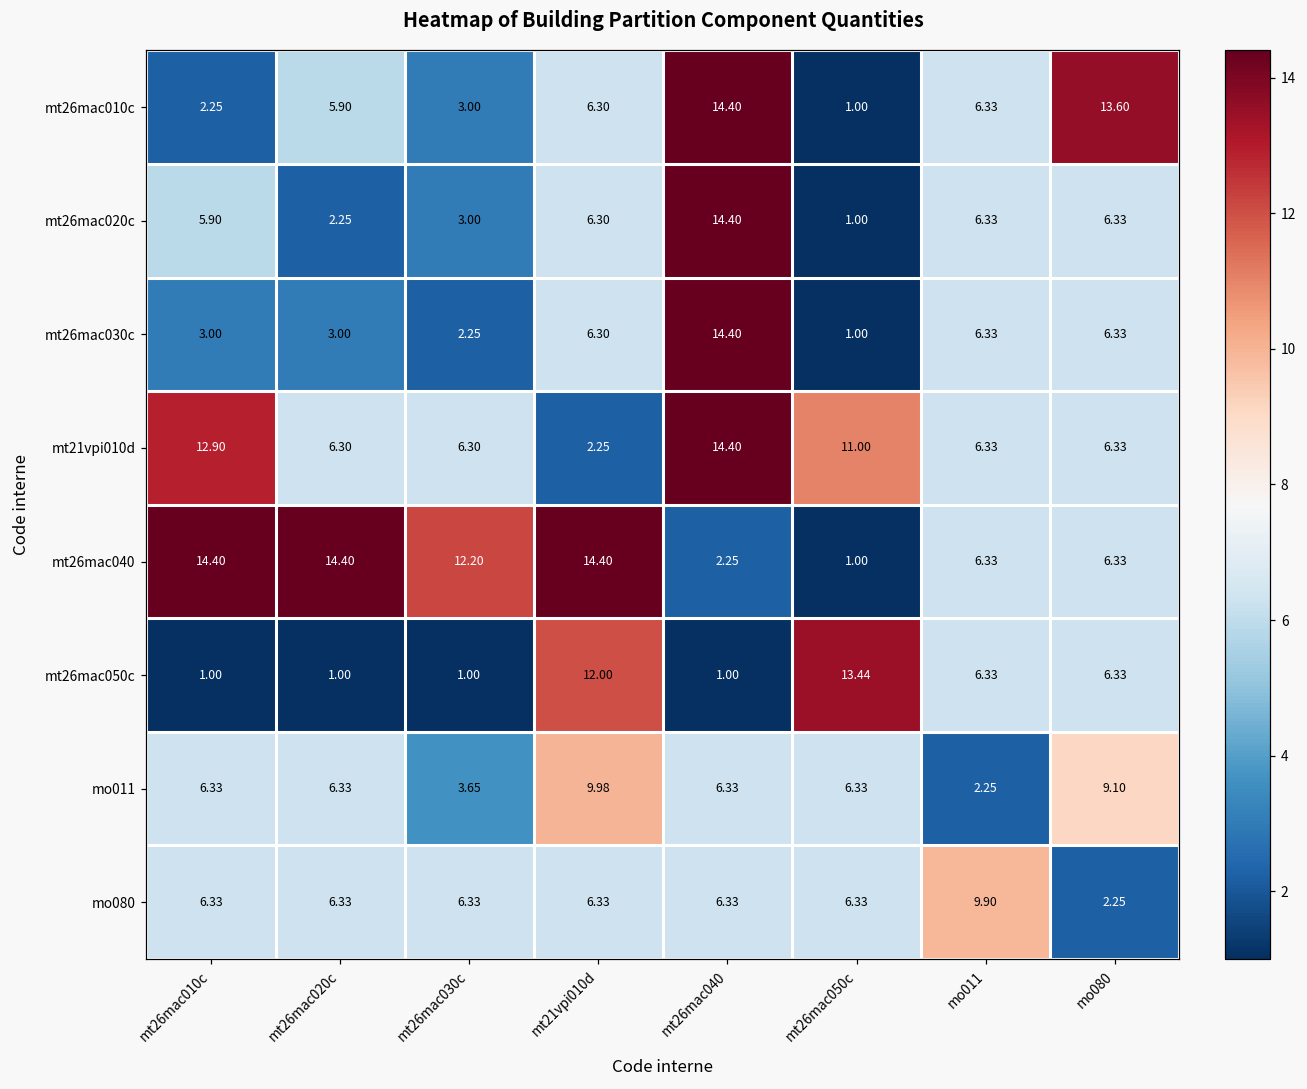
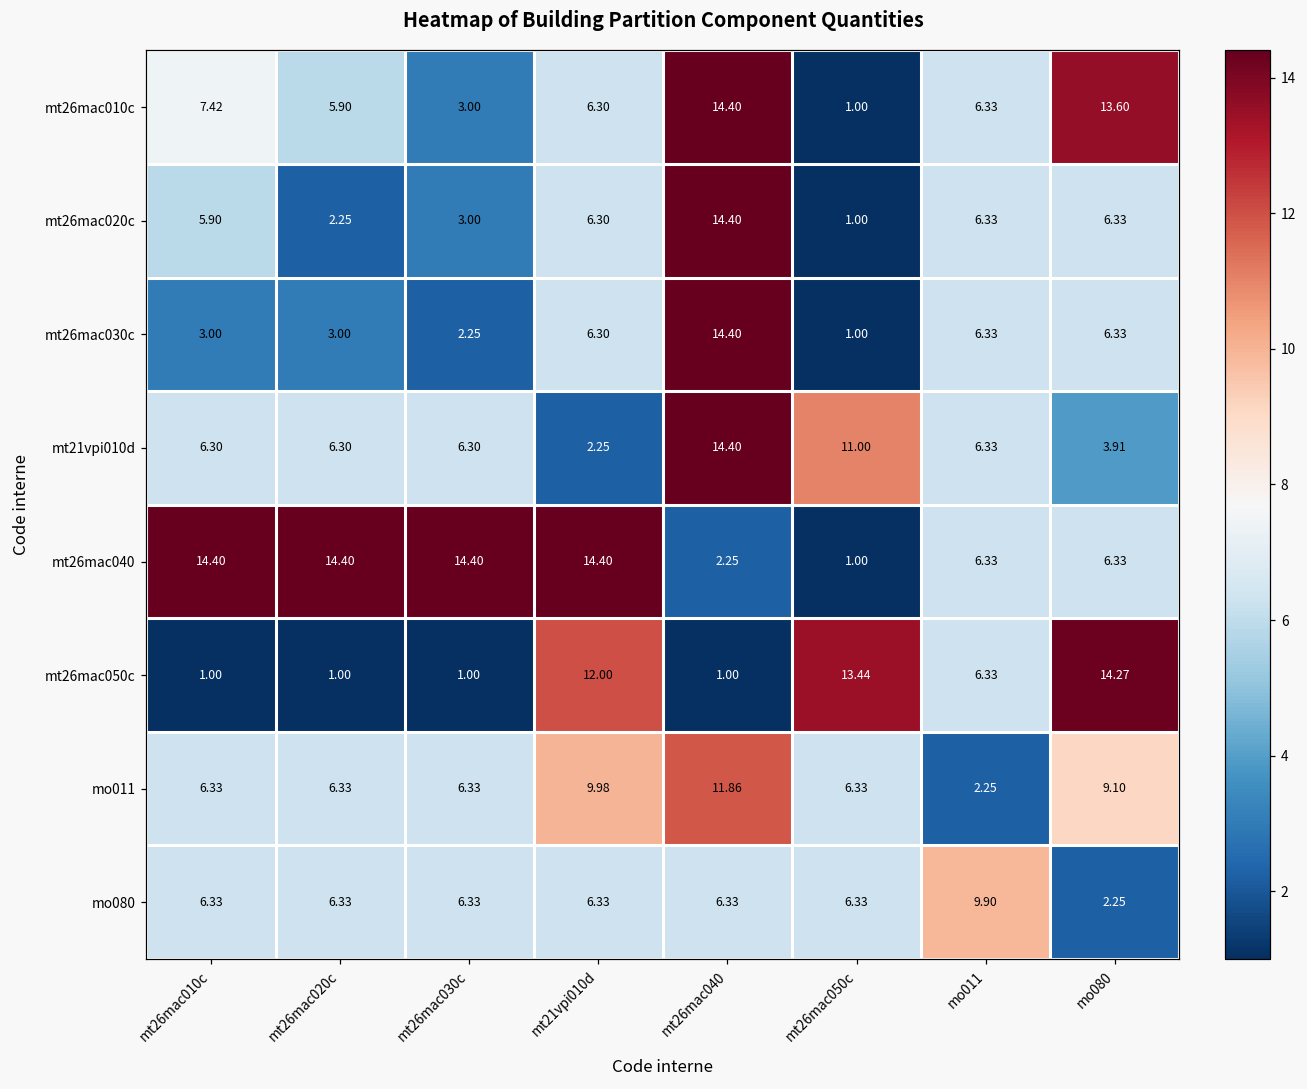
  {
    "mt26mac010c": {
-     "mt26mac010c": 2.25,
+     "mt26mac010c": 7.42,
      "mt26mac020c": 5.90,
      "mt26mac030c": 3.00,
      "mt21vpi010d": 6.30,
      "mt26mac040": 14.40,
      "mt26mac050c": 1.00,
      "mo011": 6.33,
      "mo080": 13.60
    },
    "mt26mac020c": {
      "mt26mac010c": 5.90,
      "mt26mac020c": 2.25,
      "mt26mac030c": 3.00,
      "mt21vpi010d": 6.30,
      "mt26mac040": 14.40,
      "mt26mac050c": 1.00,
      "mo011": 6.33,
      "mo080": 6.33
    },
    "mt26mac030c": {
      "mt26mac010c": 3.00,
      "mt26mac020c": 3.00,
      "mt26mac030c": 2.25,
      "mt21vpi010d": 6.30,
      "mt26mac040": 14.40,
      "mt26mac050c": 1.00,
      "mo011": 6.33,
      "mo080": 6.33
    },
    "mt21vpi010d": {
-     "mt26mac010c": 12.90,
+     "mt26mac010c": 6.30,
      "mt26mac020c": 6.30,
      "mt26mac030c": 6.30,
      "mt21vpi010d": 2.25,
      "mt26mac040": 14.40,
      "mt26mac050c": 11.00,
      "mo011": 6.33,
-     "mo080": 6.33
+     "mo080": 3.91
    },
    "mt26mac040": {
      "mt26mac010c": 14.40,
      "mt26mac020c": 14.40,
-     "mt26mac030c": 12.20,
+     "mt26mac030c": 14.40,
      "mt21vpi010d": 14.40,
      "mt26mac040": 2.25,
      "mt26mac050c": 1.00,
      "mo011": 6.33,
      "mo080": 6.33
    },
    "mt26mac050c": {
      "mt26mac010c": 1.00,
      "mt26mac020c": 1.00,
      "mt26mac030c": 1.00,
      "mt21vpi010d": 12.00,
      "mt26mac040": 1.00,
      "mt26mac050c": 13.44,
      "mo011": 6.33,
-     "mo080": 6.33
+     "mo080": 14.27
    },
    "mo011": {
      "mt26mac010c": 6.33,
      "mt26mac020c": 6.33,
-     "mt26mac030c": 3.65,
+     "mt26mac030c": 6.33,
      "mt21vpi010d": 9.98,
-     "mt26mac040": 6.33,
+     "mt26mac040": 11.86,
      "mt26mac050c": 6.33,
      "mo011": 2.25,
      "mo080": 9.10
    },
    "mo080": {
      "mt26mac010c": 6.33,
      "mt26mac020c": 6.33,
      "mt26mac030c": 6.33,
      "mt21vpi010d": 6.33,
      "mt26mac040": 6.33,
      "mt26mac050c": 6.33,
      "mo011": 9.90,
      "mo080": 2.25
    }
  }
